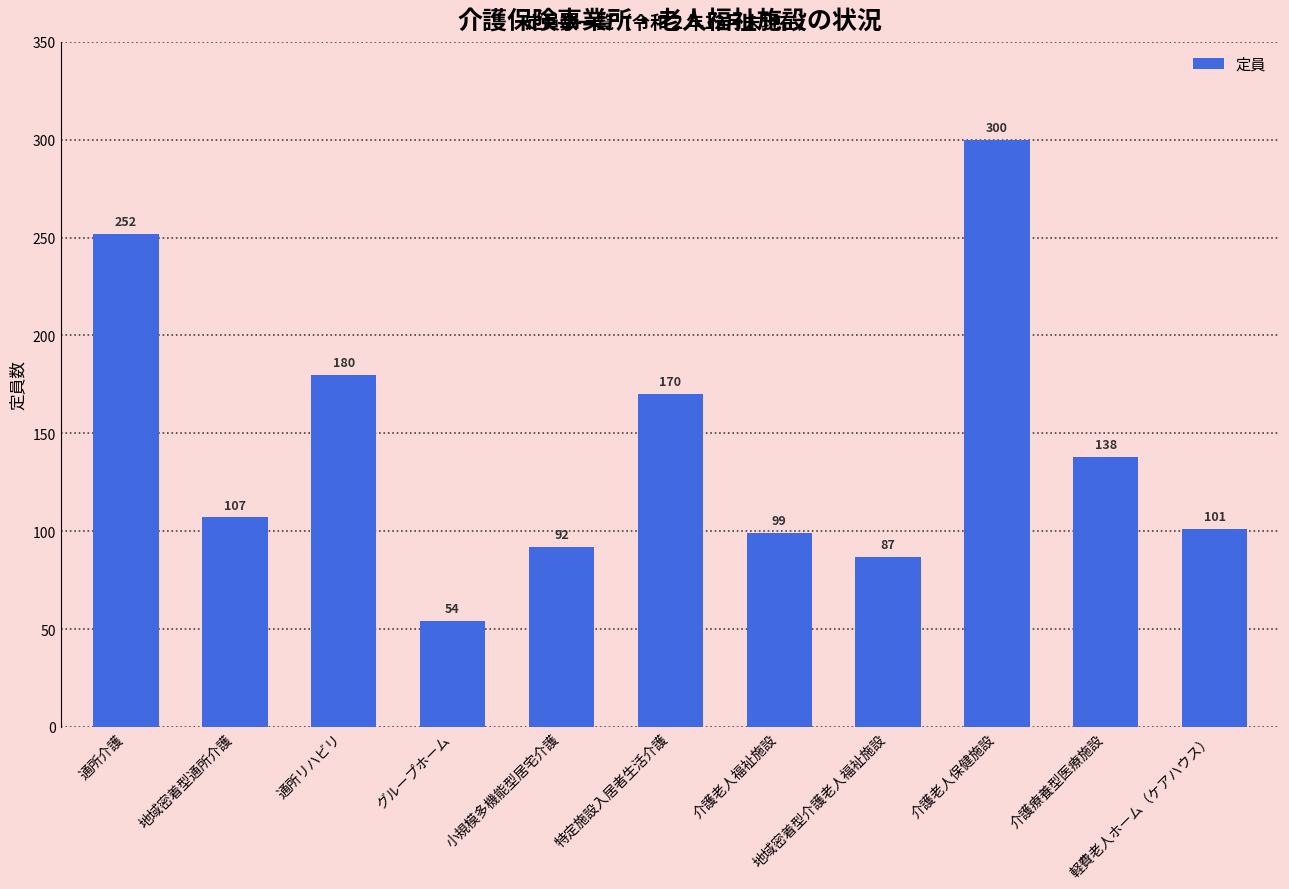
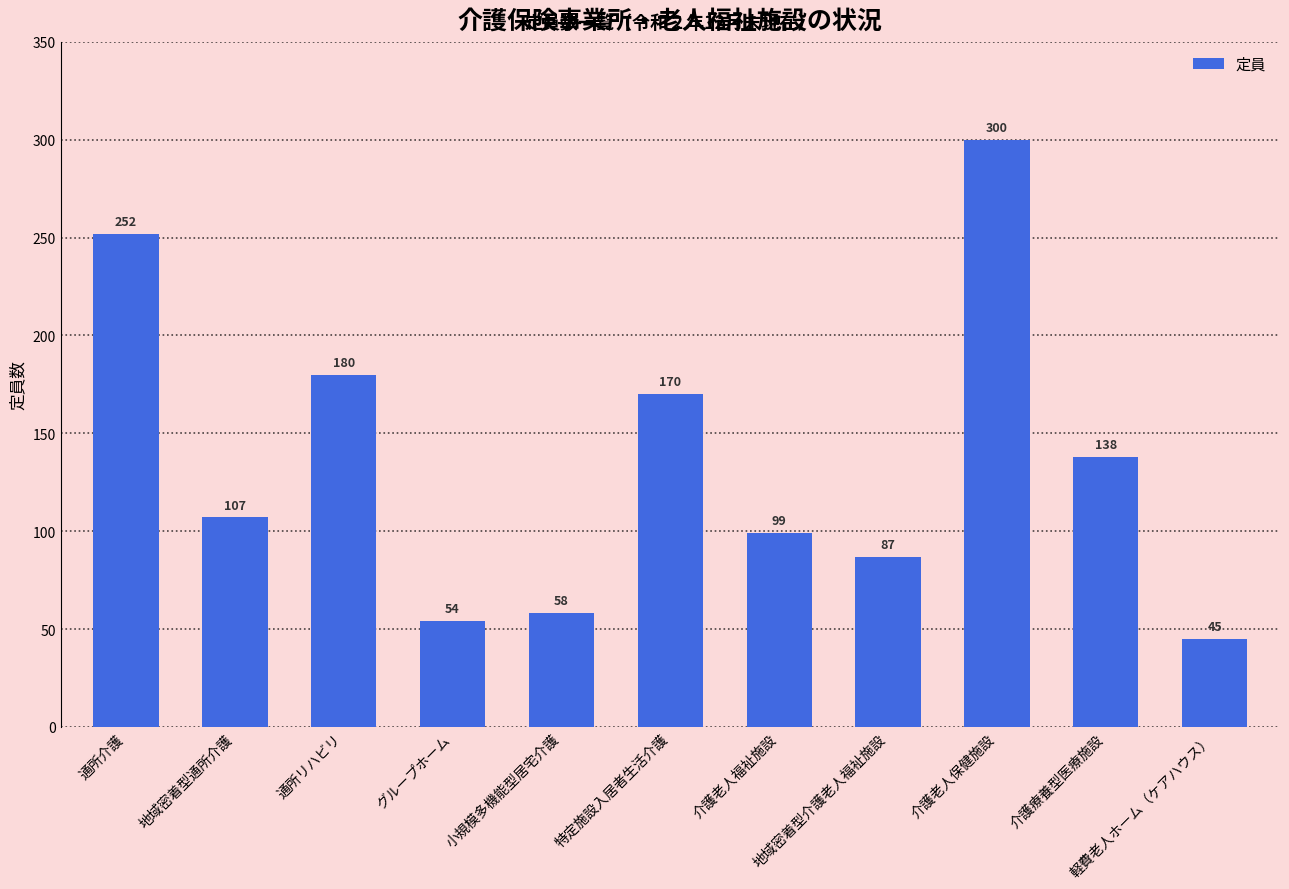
  {
    "通所介護": 252,
    "地域密着型通所介護": 107,
    "通所リハビリ": 180,
    "グループホーム": 54,
-   "小規模多機能型居宅介護": 92,
+   "小規模多機能型居宅介護": 58,
    "特定施設入居者生活介護": 170,
    "介護老人福祉施設": 99,
    "地域密着型介護老人福祉施設": 87,
    "介護老人保健施設": 300,
    "介護療養型医療施設": 138,
-   "軽費老人ホーム（ケアハウス）": 101
+   "軽費老人ホーム（ケアハウス）": 45
  }
